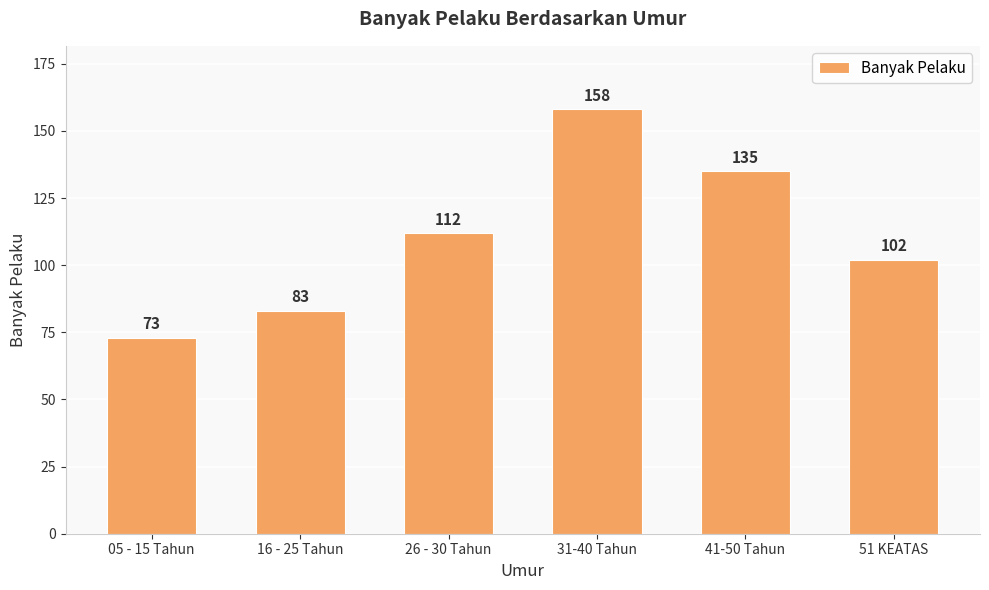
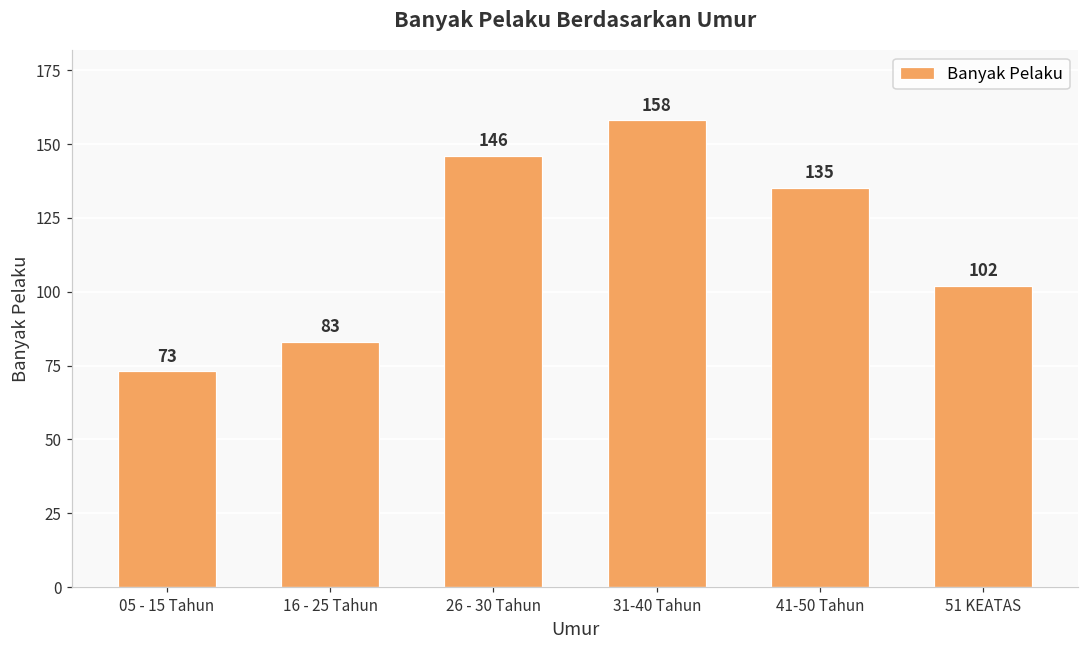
  {
    "05 - 15 Tahun": 73,
    "16 - 25 Tahun": 83,
-   "26 - 30 Tahun": 112,
+   "26 - 30 Tahun": 146,
    "31-40 Tahun": 158,
    "41-50 Tahun": 135,
    "51 KEATAS": 102
  }
